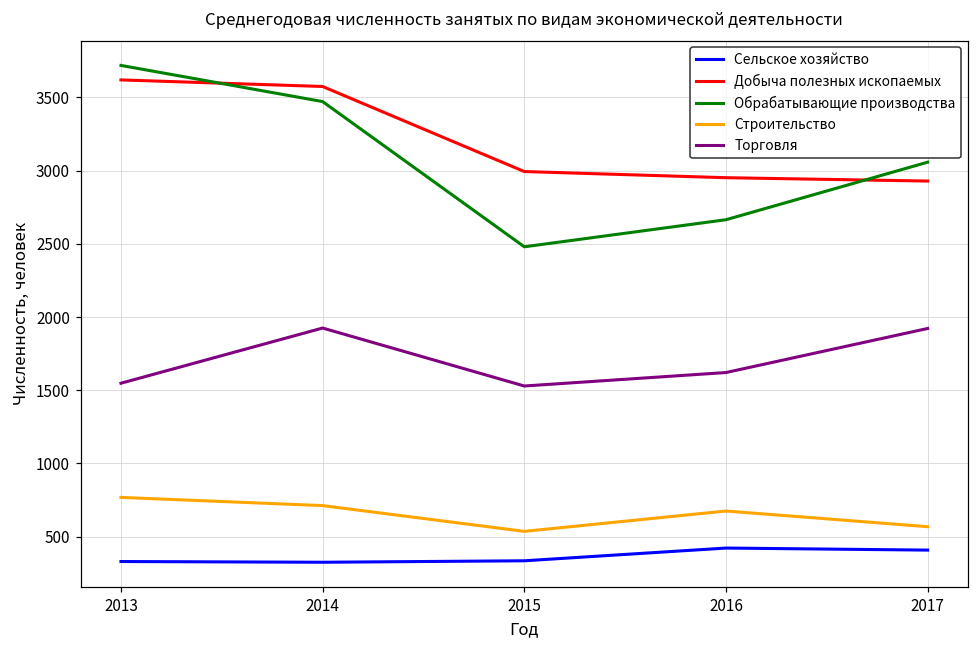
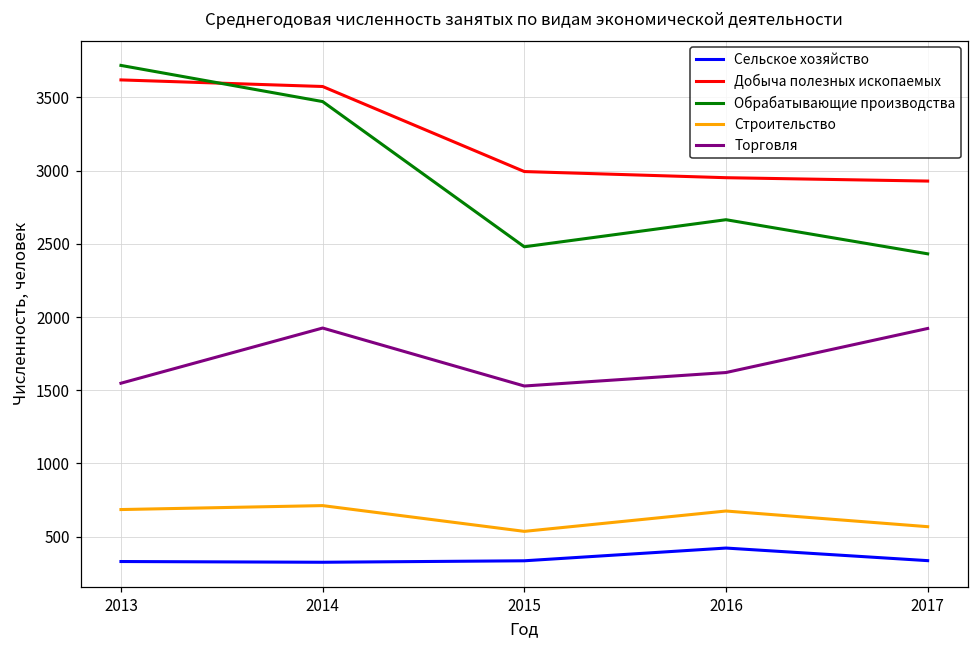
  {
    "Сельское хозяйство": {
      "2013": 330,
      "2014": 330,
      "2015": 340,
      "2016": 420,
-     "2017": 410
+     "2017": 340
    },
    "Добыча полезных ископаемых": {
      "2013": 3620,
      "2014": 3580,
      "2015": 2990,
      "2016": 2950,
      "2017": 2930
    },
    "Обрабатывающие производства": {
      "2013": 3720,
      "2014": 3470,
      "2015": 2480,
      "2016": 2670,
-     "2017": 3060
+     "2017": 2430
    },
    "Строительство": {
-     "2013": 770,
+     "2013": 690,
      "2014": 710,
      "2015": 540,
      "2016": 680,
      "2017": 570
    },
    "Торговля": {
      "2013": 1550,
      "2014": 1930,
      "2015": 1530,
      "2016": 1620,
      "2017": 1920
    }
  }
